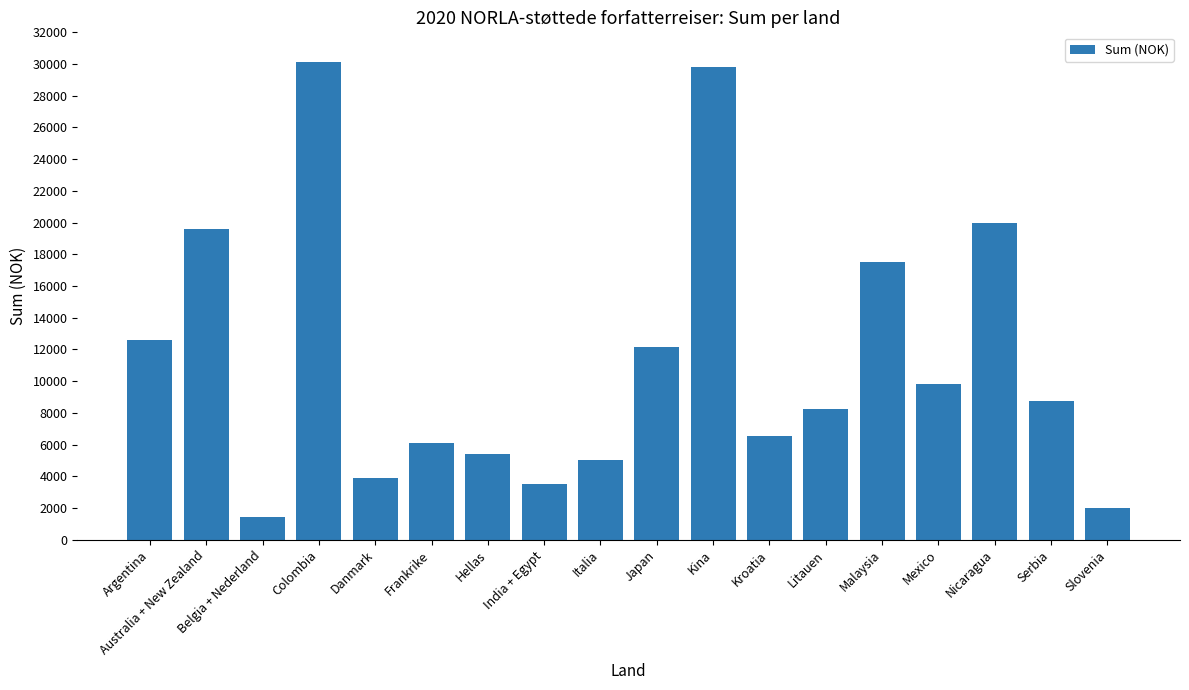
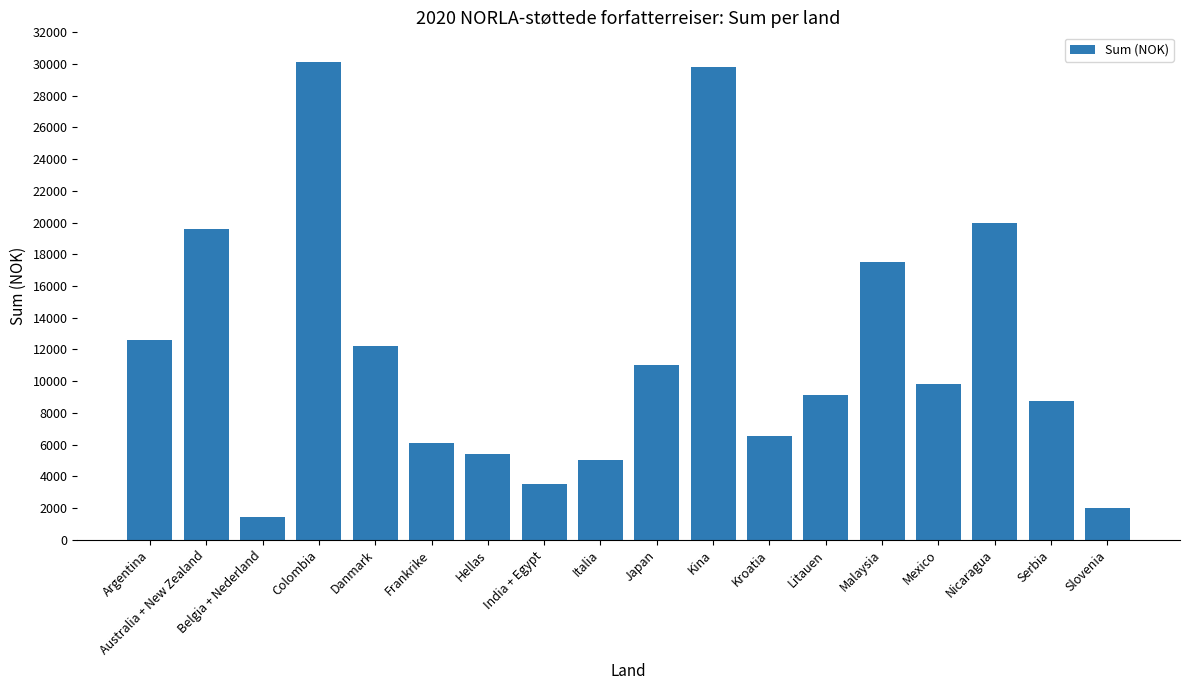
  {
    "Argentina": 12600,
    "Australia + New Zealand": 19600,
    "Belgia + Nederland": 1400,
    "Colombia": 30100,
-   "Danmark": 3900,
+   "Danmark": 12200,
    "Frankrike": 6100,
    "Hellas": 5400,
    "India + Egypt": 3500,
    "Italia": 5000,
-   "Japan": 12100,
+   "Japan": 11000,
    "Kina": 29800,
    "Kroatia": 6600,
-   "Litauen": 8300,
+   "Litauen": 9100,
    "Malaysia": 17500,
    "Mexico": 9800,
    "Nicaragua": 20000,
    "Serbia": 8700,
    "Slovenia": 2000
  }
